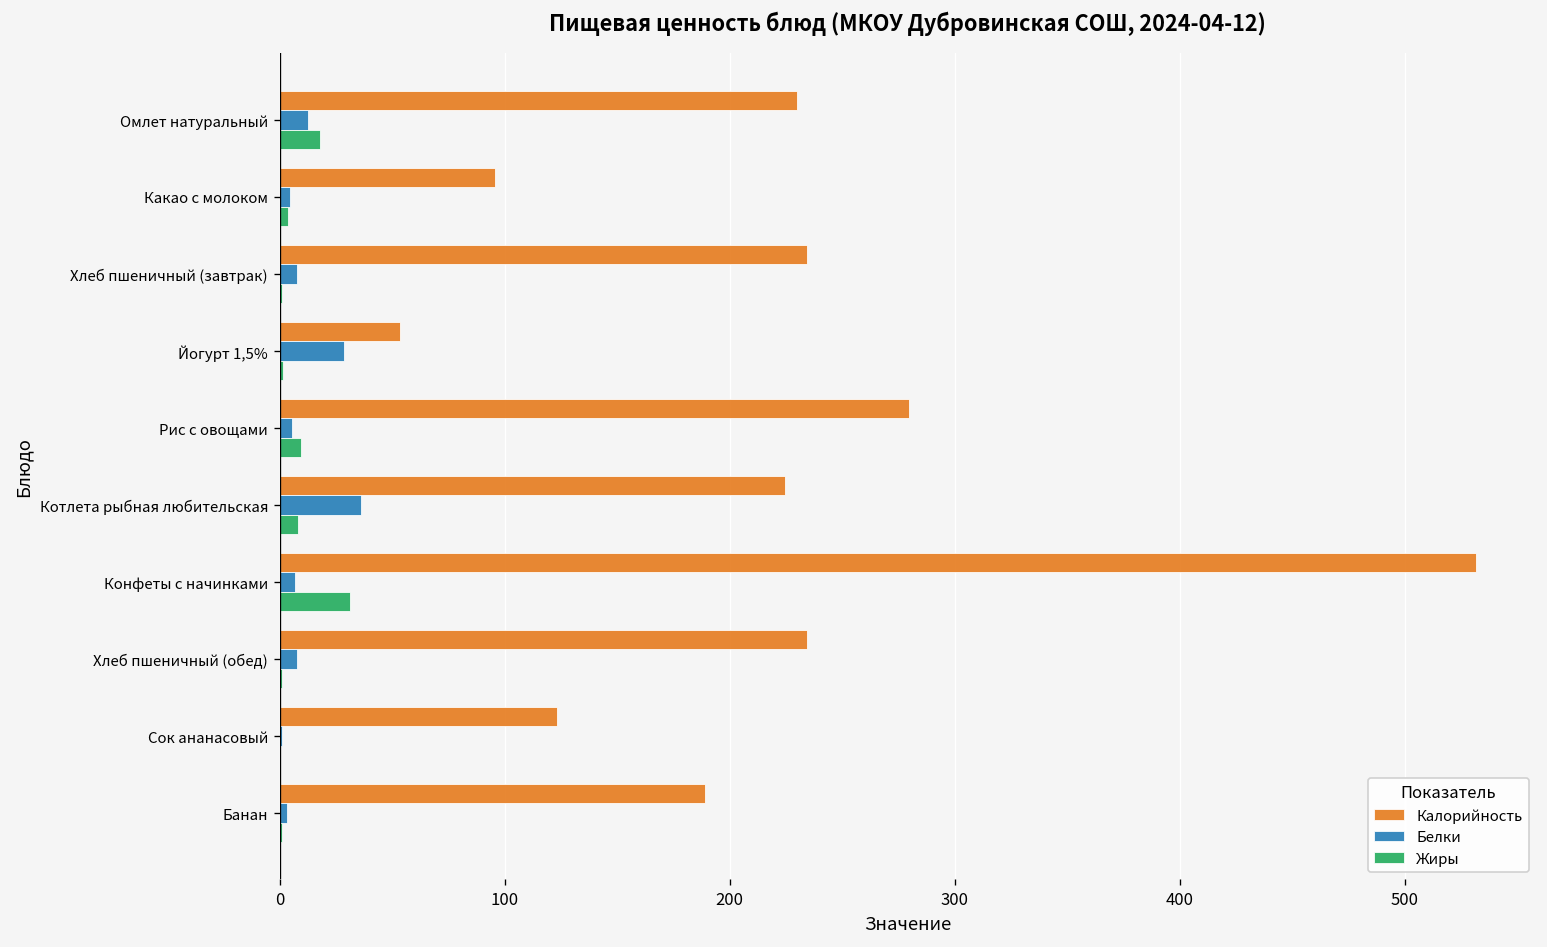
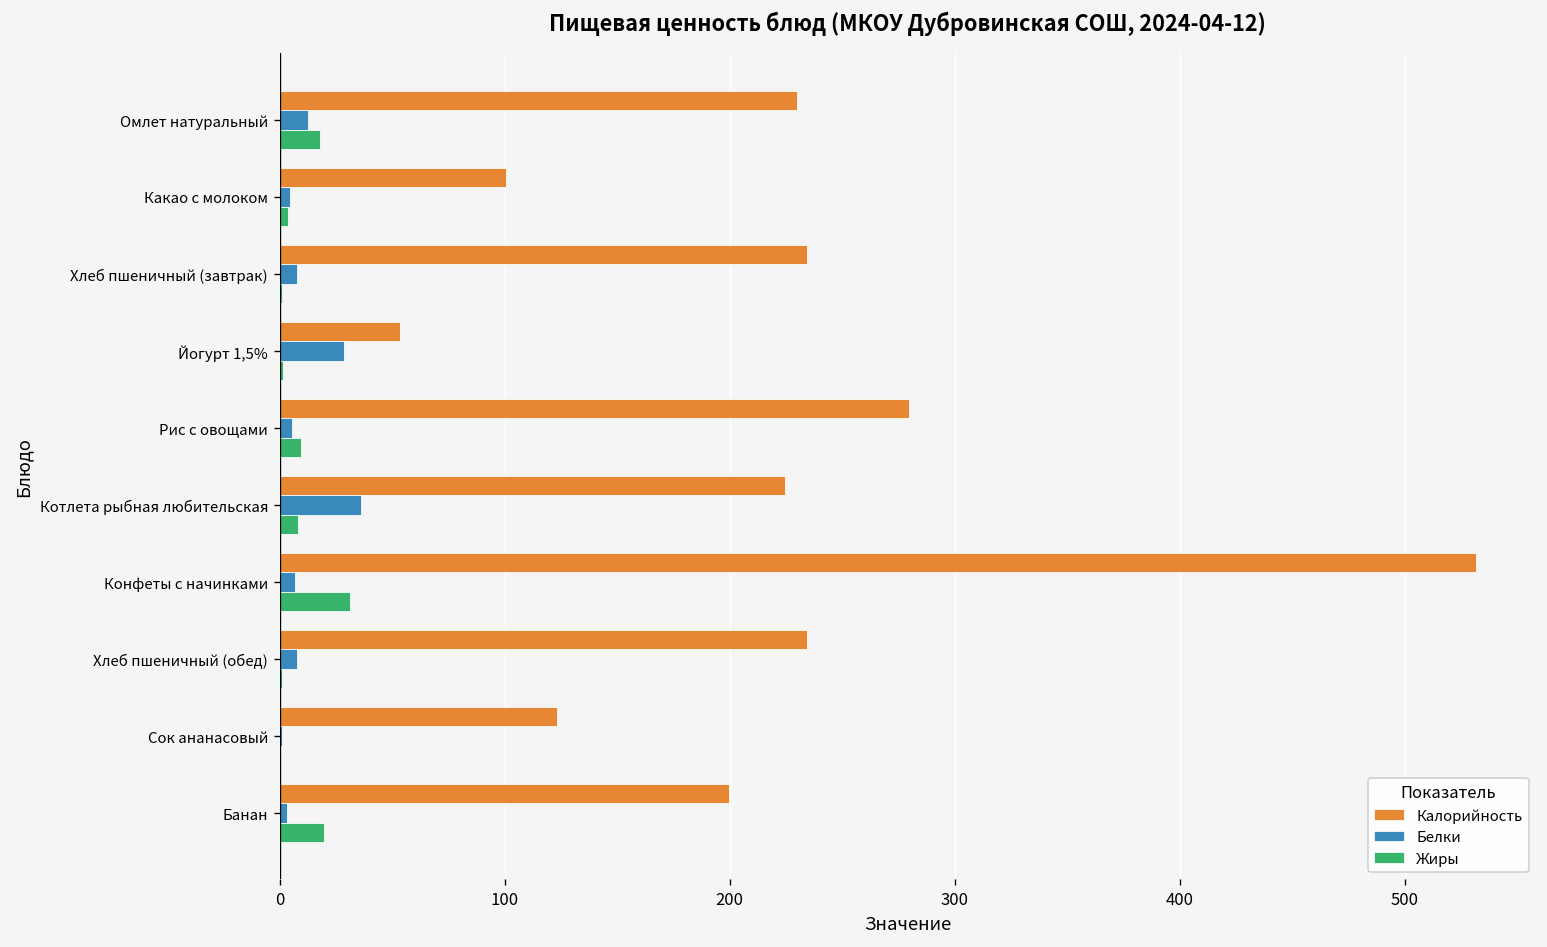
  {
    "Калорийность": {
      "Омлет натуральный": 230,
-     "Какао с молоком": 96,
+     "Какао с молоком": 100,
      "Хлеб пшеничный (завтрак)": 234,
      "Йогурт 1,5%": 54,
      "Рис с овощами": 280,
      "Котлета рыбная любительская": 225,
      "Конфеты с начинками": 532,
      "Хлеб пшеничный (обед)": 234,
      "Сок ананасовый": 123,
-     "Банан": 189
+     "Банан": 200
    },
    "Белки": {
      "Омлет натуральный": 13,
      "Какао с молоком": 5,
      "Хлеб пшеничный (завтрак)": 8,
      "Йогурт 1,5%": 28,
      "Рис с овощами": 5,
      "Котлета рыбная любительская": 36,
      "Конфеты с начинками": 7,
      "Хлеб пшеничный (обед)": 8,
      "Банан": 3
    },
    "Жиры": {
      "Омлет натуральный": 18,
      "Какао с молоком": 4,
      "Йогурт 1,5%": 2,
      "Рис с овощами": 9,
      "Котлета рыбная любительская": 8,
      "Конфеты с начинками": 31,
-     "Банан": 1
+     "Банан": 20
    }
  }
